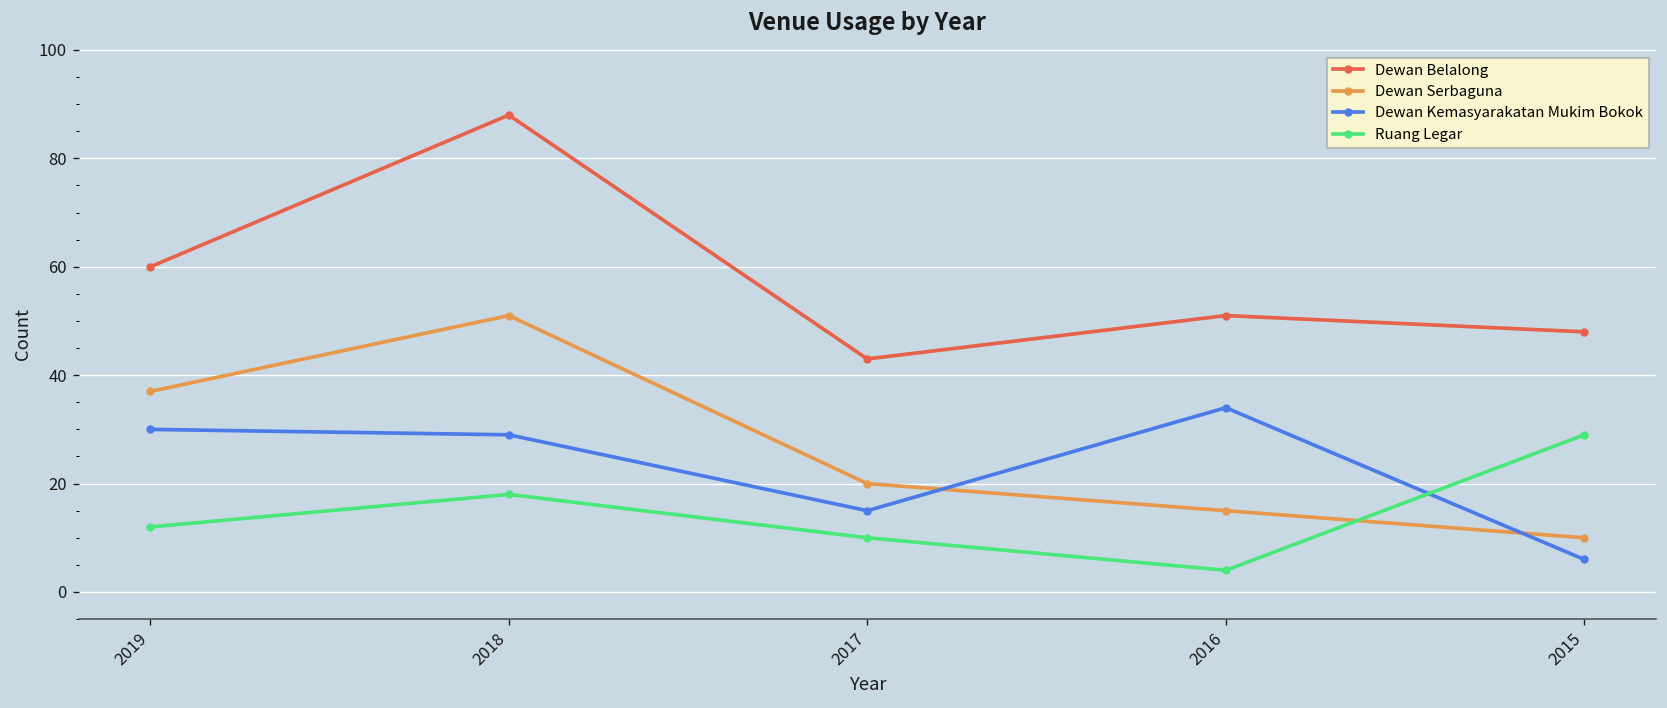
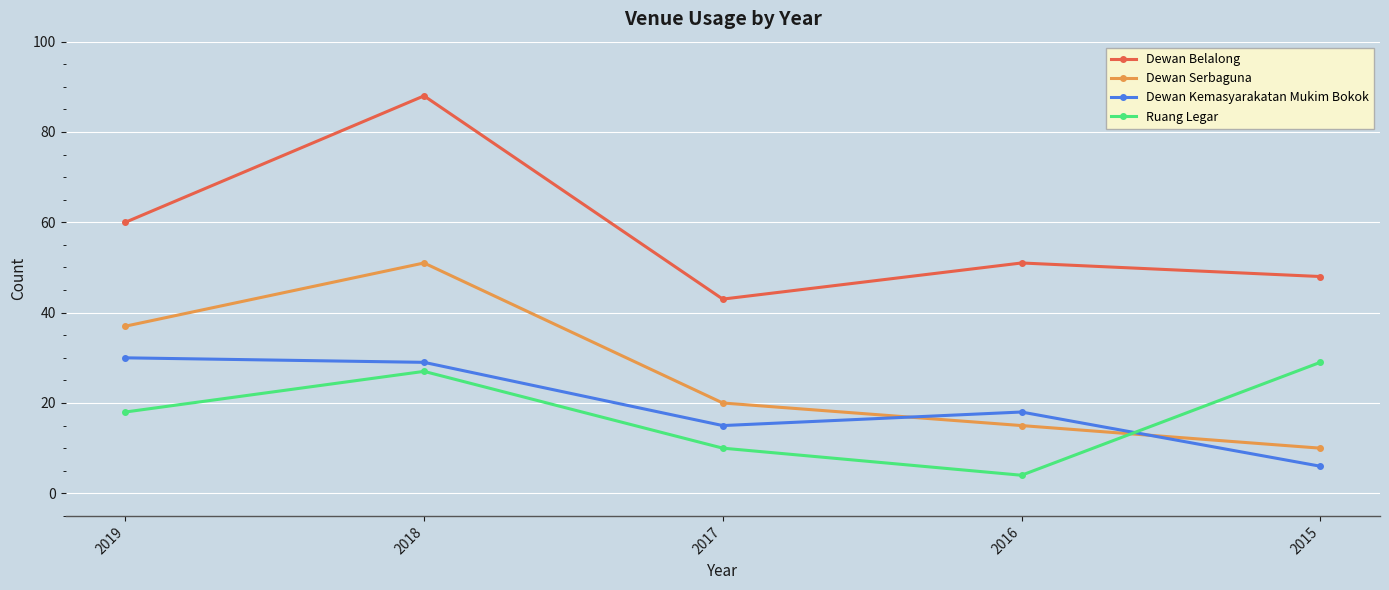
  {
    "Dewan Kemasyarakatan Mukim Bokok": {
      "2019": 30,
      "2018": 29,
      "2017": 15,
-     "2016": 34,
+     "2016": 18,
      "2015": 6
    },
    "Ruang Legar": {
-     "2019": 12,
-     "2018": 18,
+     "2019": 18,
+     "2018": 27,
      "2017": 10,
      "2016": 4,
      "2015": 29
    }
  }
